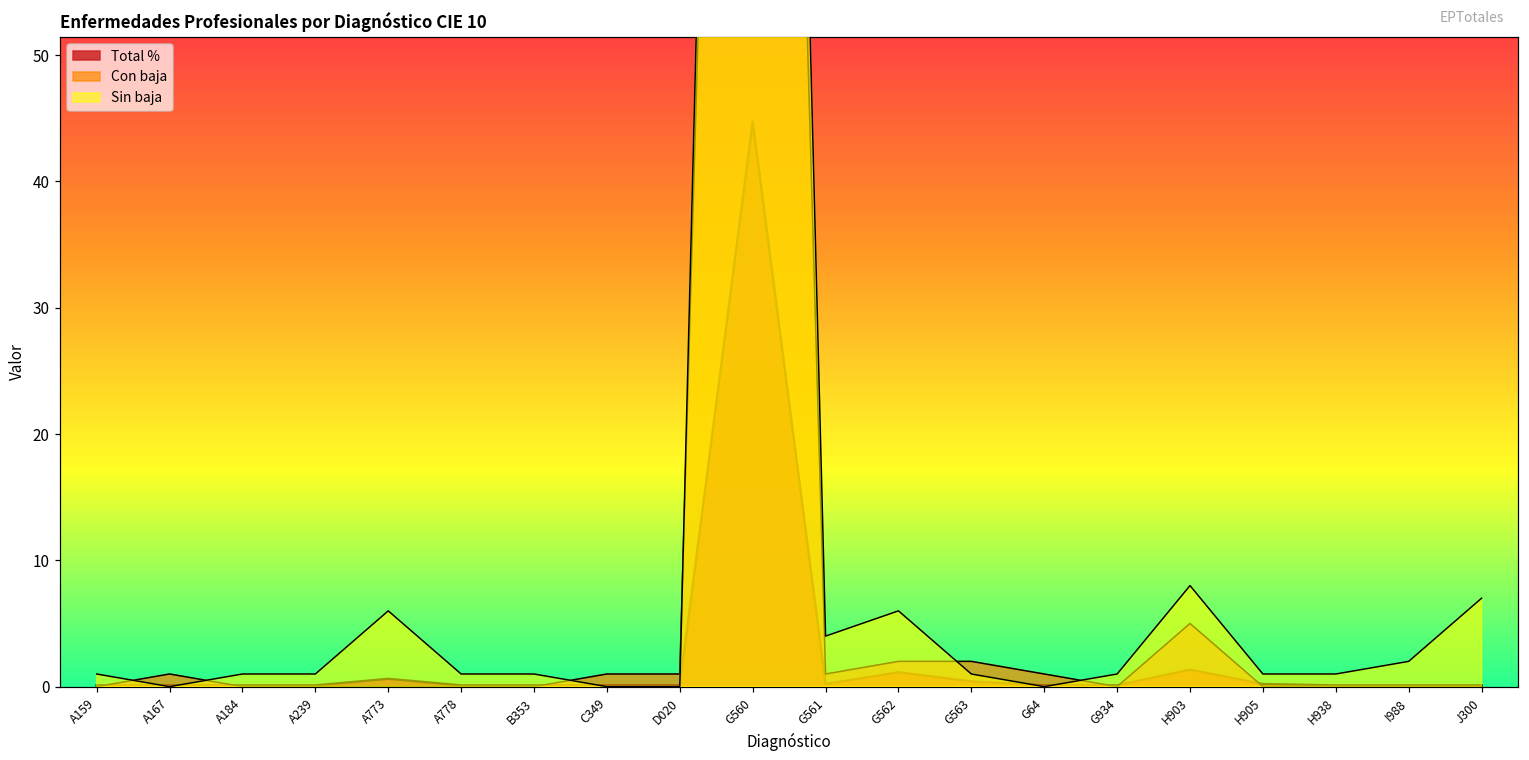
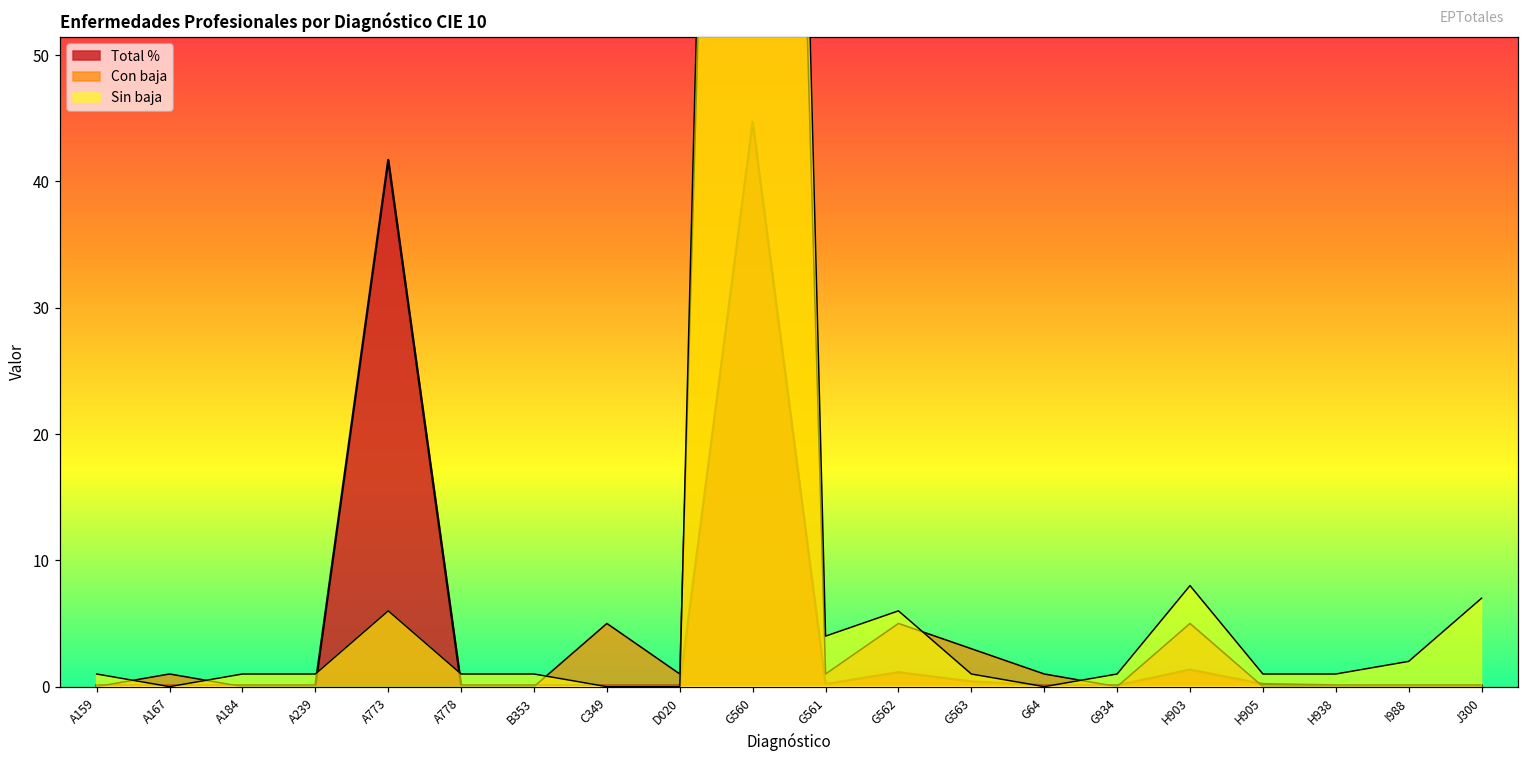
  {
    "Total %": {
-     "A773": 0.6,
+     "A773": 41.7,
      "G560": 44.7,
      "G561": 0.2,
      "G562": 1.1,
      "G563": 0.4,
      "H903": 1.3
    },
    "Con baja": {
      "A167": 1,
      "A773": 0,
-     "C349": 1,
+     "C349": 5,
      "D020": 1,
      "G561": 1,
-     "G562": 2,
-     "G563": 2,
+     "G562": 5,
+     "G563": 3,
      "G64": 1,
      "H903": 5
    },
    "Sin baja": {
      "A159": 1.0,
      "A184": 1.0,
      "A239": 1.0,
      "A773": 6.0,
      "A778": 1.0,
      "B353": 1.0,
      "G561": 4.0,
      "G562": 6.0,
      "G563": 1.0,
      "G934": 1.0,
      "H903": 8.0,
      "H905": 1.0,
      "H938": 1.0,
      "I988": 2.0,
      "J300": 7.0
    }
  }
